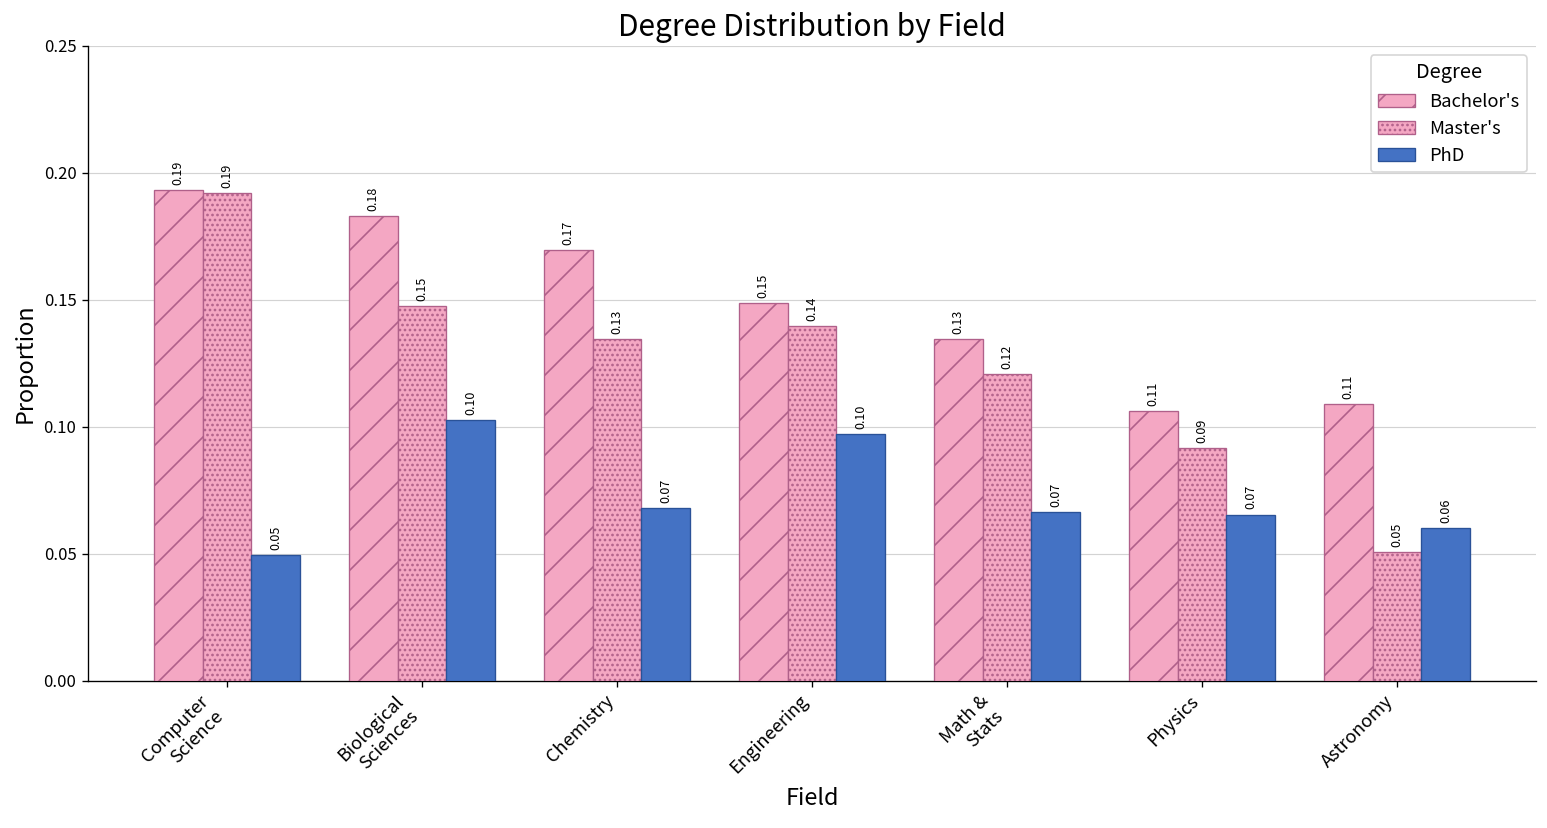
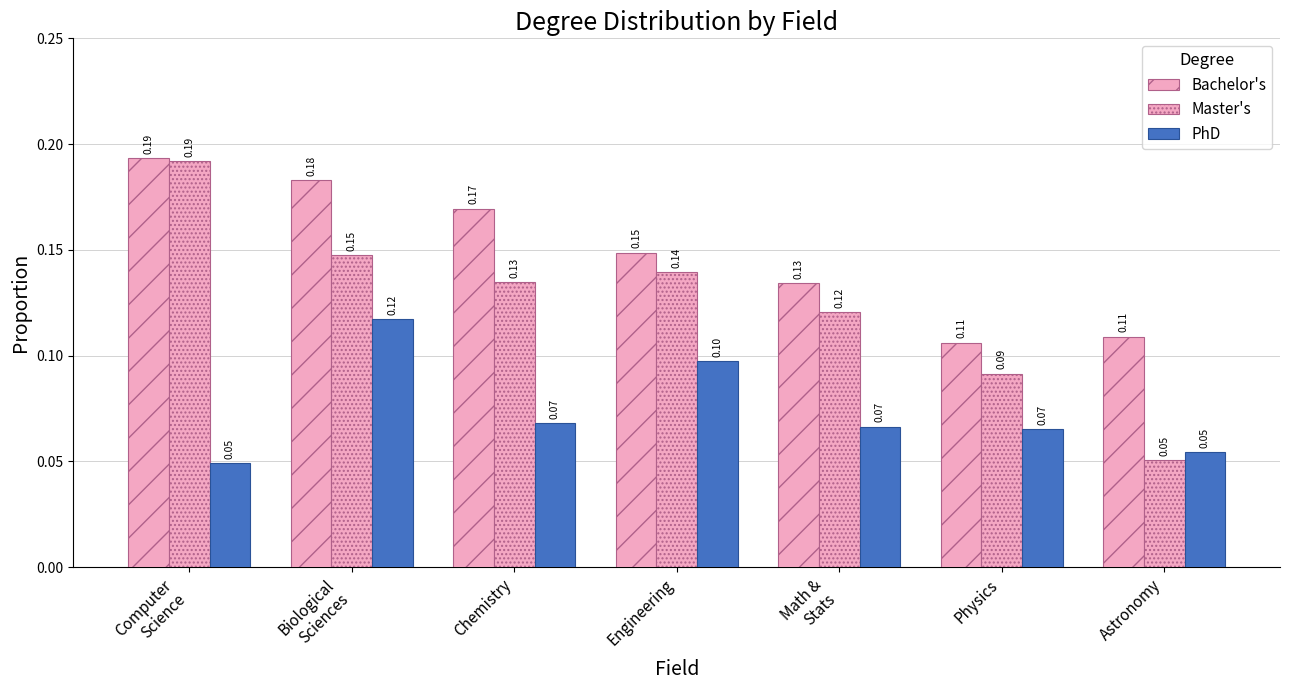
  {
    "PhD": {
      "Computer Science": 0.05,
-     "Biological Sciences": 0.10,
+     "Biological Sciences": 0.12,
      "Chemistry": 0.07,
      "Engineering": 0.10,
      "Math & Stats": 0.07,
      "Physics": 0.07,
-     "Astronomy": 0.06
+     "Astronomy": 0.05
    }
  }
